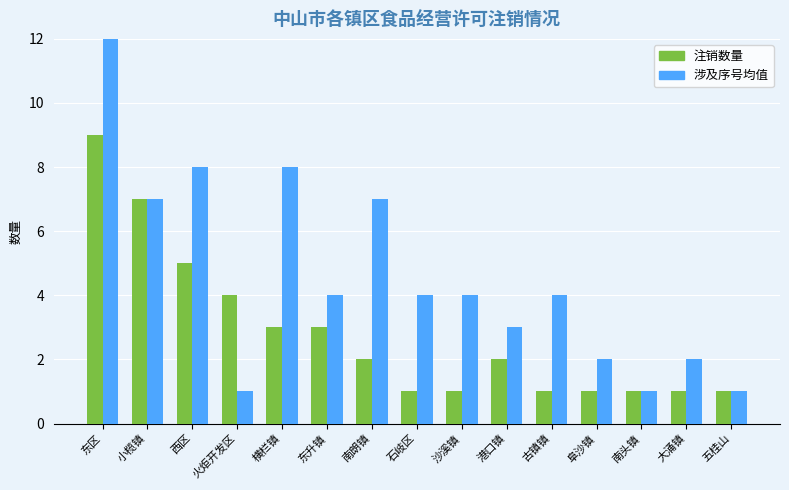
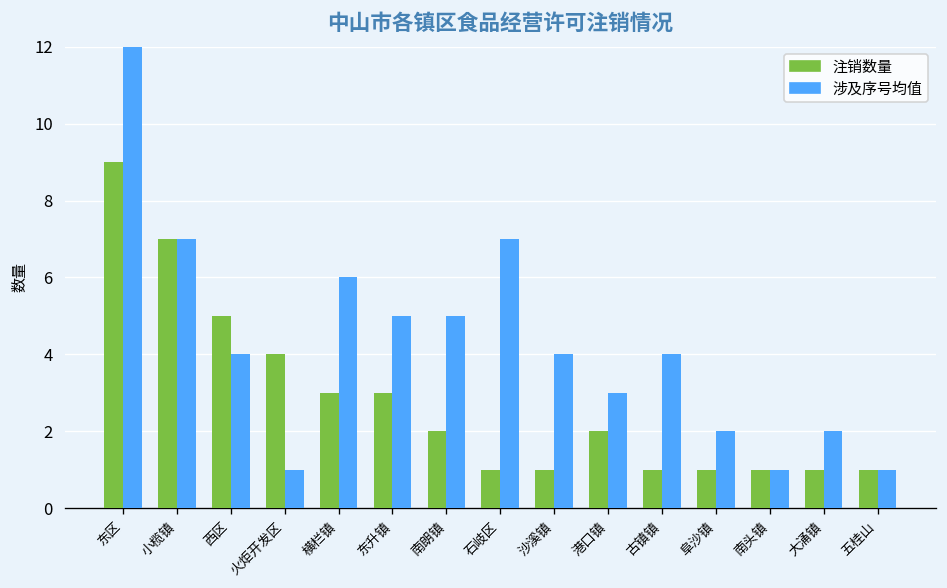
  {
    "注销数量": {
      "东区": 9,
      "小榄镇": 7,
      "西区": 5,
      "火炬开发区": 4,
      "横栏镇": 3,
      "东升镇": 3,
      "南朗镇": 2,
      "石岐区": 1,
      "沙溪镇": 1,
      "港口镇": 2,
      "古镇镇": 1,
      "阜沙镇": 1,
      "南头镇": 1,
      "大涌镇": 1,
      "五桂山": 1
    },
    "涉及序号均值": {
      "东区": 12,
      "小榄镇": 7,
-     "西区": 8,
+     "西区": 4,
      "火炬开发区": 1,
-     "横栏镇": 8,
-     "东升镇": 4,
-     "南朗镇": 7,
-     "石岐区": 4,
+     "横栏镇": 6,
+     "东升镇": 5,
+     "南朗镇": 5,
+     "石岐区": 7,
      "沙溪镇": 4,
      "港口镇": 3,
      "古镇镇": 4,
      "阜沙镇": 2,
      "南头镇": 1,
      "大涌镇": 2,
      "五桂山": 1
    }
  }
